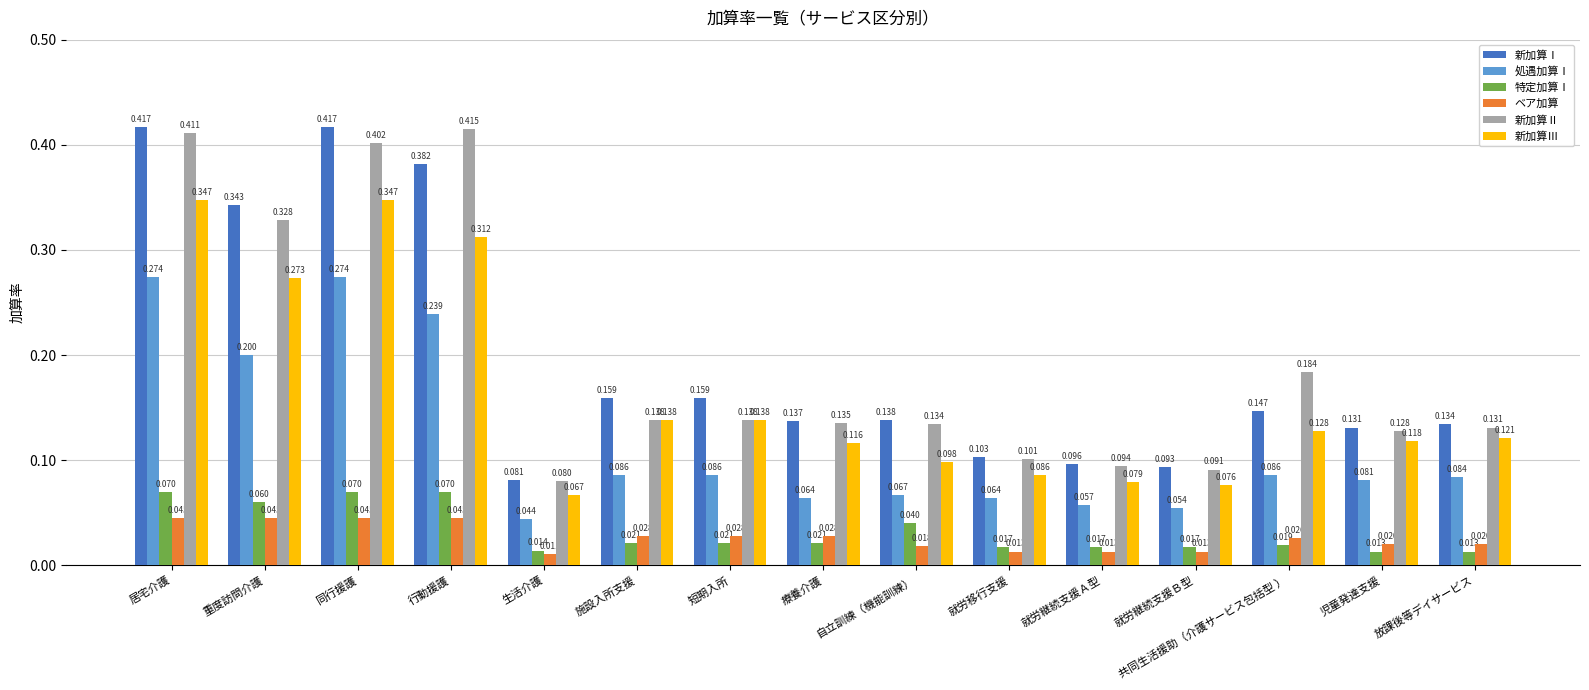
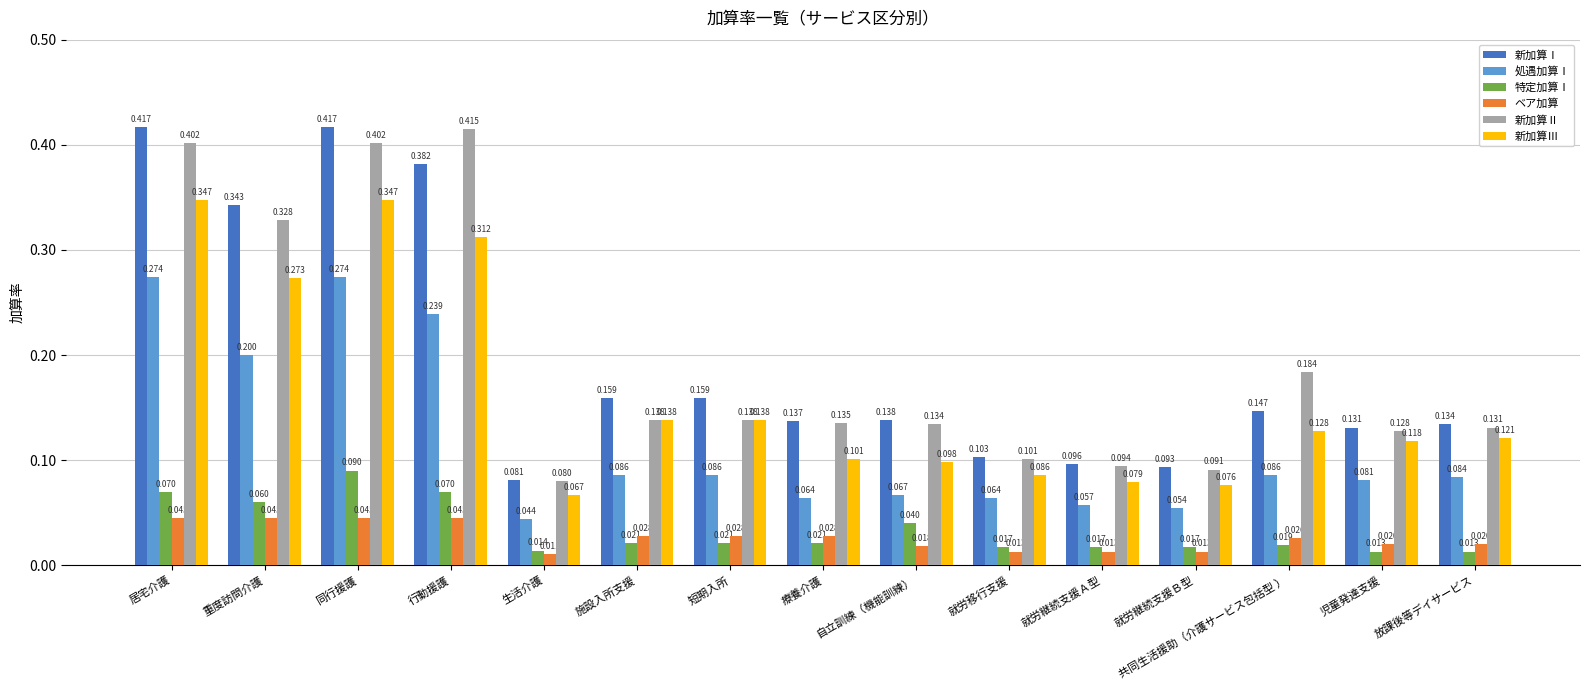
  {
    "特定加算Ⅰ": {
      "居宅介護": 0.070,
      "重度訪問介護": 0.060,
-     "同行援護": 0.070,
+     "同行援護": 0.090,
      "行動援護": 0.070,
      "施設入所支援": 0.021,
      "短期入所": 0.021,
      "療養介護": 0.021,
      "自立訓練（機能訓練）": 0.040,
      "共同生活援助（介護サービス包括型 ）": 0.019,
      "児童発達支援": 0.013,
      "放課後等デイサービス": 0.013
    },
    "ベア加算": {
      "居宅介護": 0.045,
      "重度訪問介護": 0.045,
      "同行援護": 0.045,
      "行動援護": 0.045,
      "施設入所支援": 0.028,
      "短期入所": 0.028,
      "療養介護": 0.028,
      "自立訓練（機能訓練）": 0.018,
      "共同生活援助（介護サービス包括型 ）": 0.026,
      "児童発達支援": 0.020,
      "放課後等デイサービス": 0.020
    },
    "新加算Ⅱ": {
-     "居宅介護": 0.411,
+     "居宅介護": 0.402,
      "重度訪問介護": 0.328,
      "同行援護": 0.402,
      "行動援護": 0.415,
      "生活介護": 0.080,
      "療養介護": 0.135,
      "自立訓練（機能訓練）": 0.134,
      "就労移行支援": 0.101,
      "就労継続支援Ａ型": 0.094,
      "就労継続支援Ｂ型": 0.091,
      "共同生活援助（介護サービス包括型 ）": 0.184,
      "児童発達支援": 0.128,
      "放課後等デイサービス": 0.131
    },
    "新加算Ⅲ": {
      "居宅介護": 0.347,
      "重度訪問介護": 0.273,
      "同行援護": 0.347,
      "行動援護": 0.312,
      "生活介護": 0.067,
-     "療養介護": 0.116,
+     "療養介護": 0.101,
      "自立訓練（機能訓練）": 0.098,
      "就労移行支援": 0.086,
      "就労継続支援Ａ型": 0.079,
      "就労継続支援Ｂ型": 0.076,
      "共同生活援助（介護サービス包括型 ）": 0.128,
      "児童発達支援": 0.118,
      "放課後等デイサービス": 0.121
    }
  }
